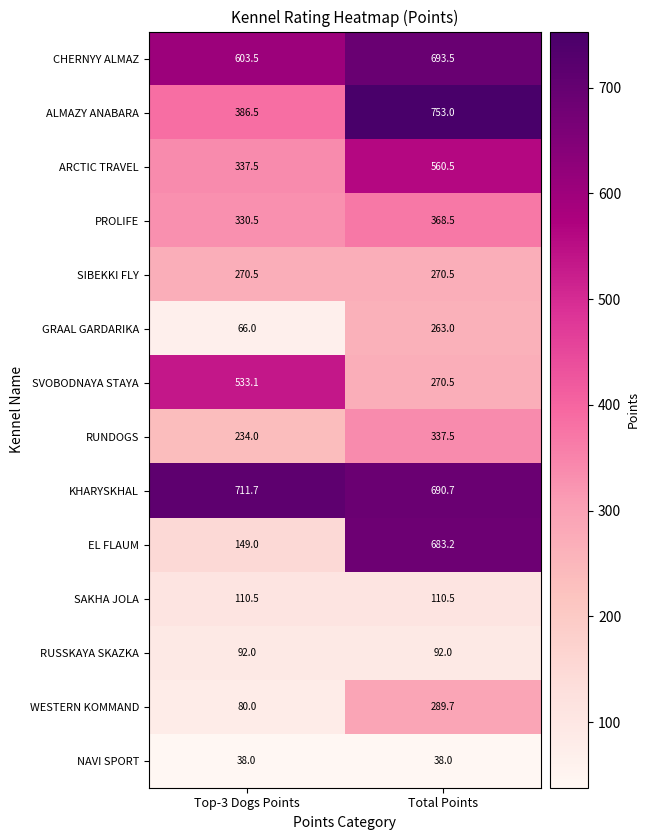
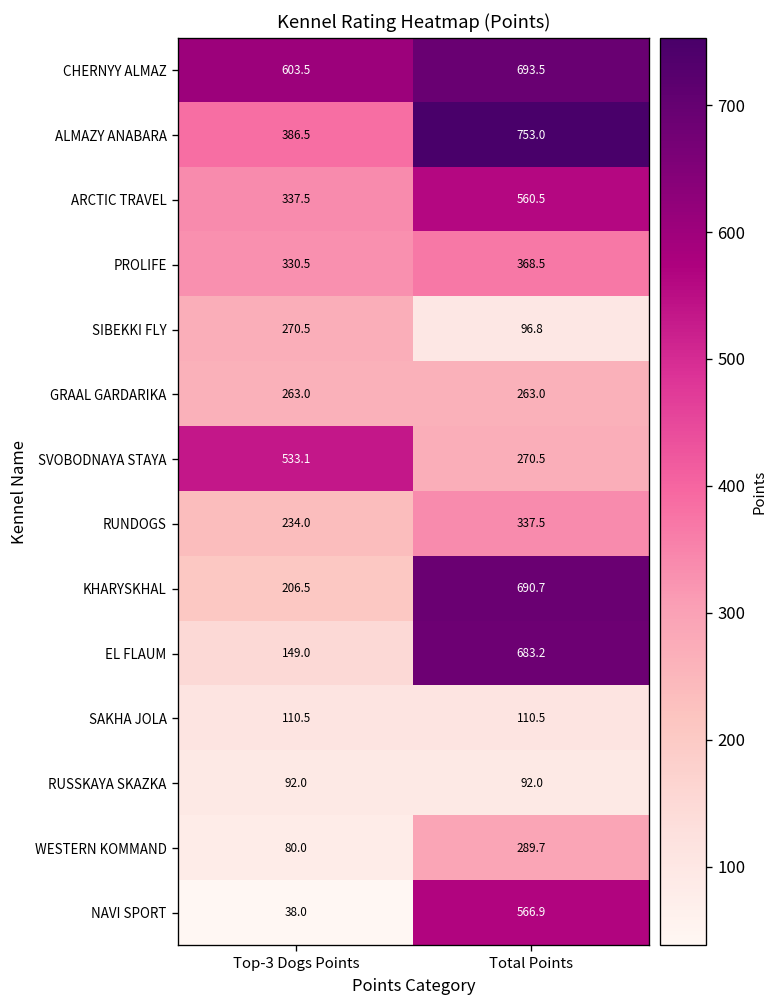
  {
    "CHERNYY ALMAZ": {
      "Top-3 Dogs Points": 603.5,
      "Total Points": 693.5
    },
    "ALMAZY ANABARA": {
      "Top-3 Dogs Points": 386.5,
      "Total Points": 753.0
    },
    "ARCTIC TRAVEL": {
      "Top-3 Dogs Points": 337.5,
      "Total Points": 560.5
    },
    "PROLIFE": {
      "Top-3 Dogs Points": 330.5,
      "Total Points": 368.5
    },
    "SIBEKKI FLY": {
      "Top-3 Dogs Points": 270.5,
-     "Total Points": 270.5
+     "Total Points": 96.8
    },
    "GRAAL GARDARIKA": {
-     "Top-3 Dogs Points": 66.0,
+     "Top-3 Dogs Points": 263.0,
      "Total Points": 263.0
    },
    "SVOBODNAYA STAYA": {
      "Top-3 Dogs Points": 533.1,
      "Total Points": 270.5
    },
    "RUNDOGS": {
      "Top-3 Dogs Points": 234.0,
      "Total Points": 337.5
    },
    "KHARYSKHAL": {
-     "Top-3 Dogs Points": 711.7,
+     "Top-3 Dogs Points": 206.5,
      "Total Points": 690.7
    },
    "EL FLAUM": {
      "Top-3 Dogs Points": 149.0,
      "Total Points": 683.2
    },
    "SAKHA JOLA": {
      "Top-3 Dogs Points": 110.5,
      "Total Points": 110.5
    },
    "RUSSKAYA SKAZKA": {
      "Top-3 Dogs Points": 92.0,
      "Total Points": 92.0
    },
    "WESTERN KOMMAND": {
      "Top-3 Dogs Points": 80.0,
      "Total Points": 289.7
    },
    "NAVI SPORT": {
      "Top-3 Dogs Points": 38.0,
-     "Total Points": 38.0
+     "Total Points": 566.9
    }
  }
